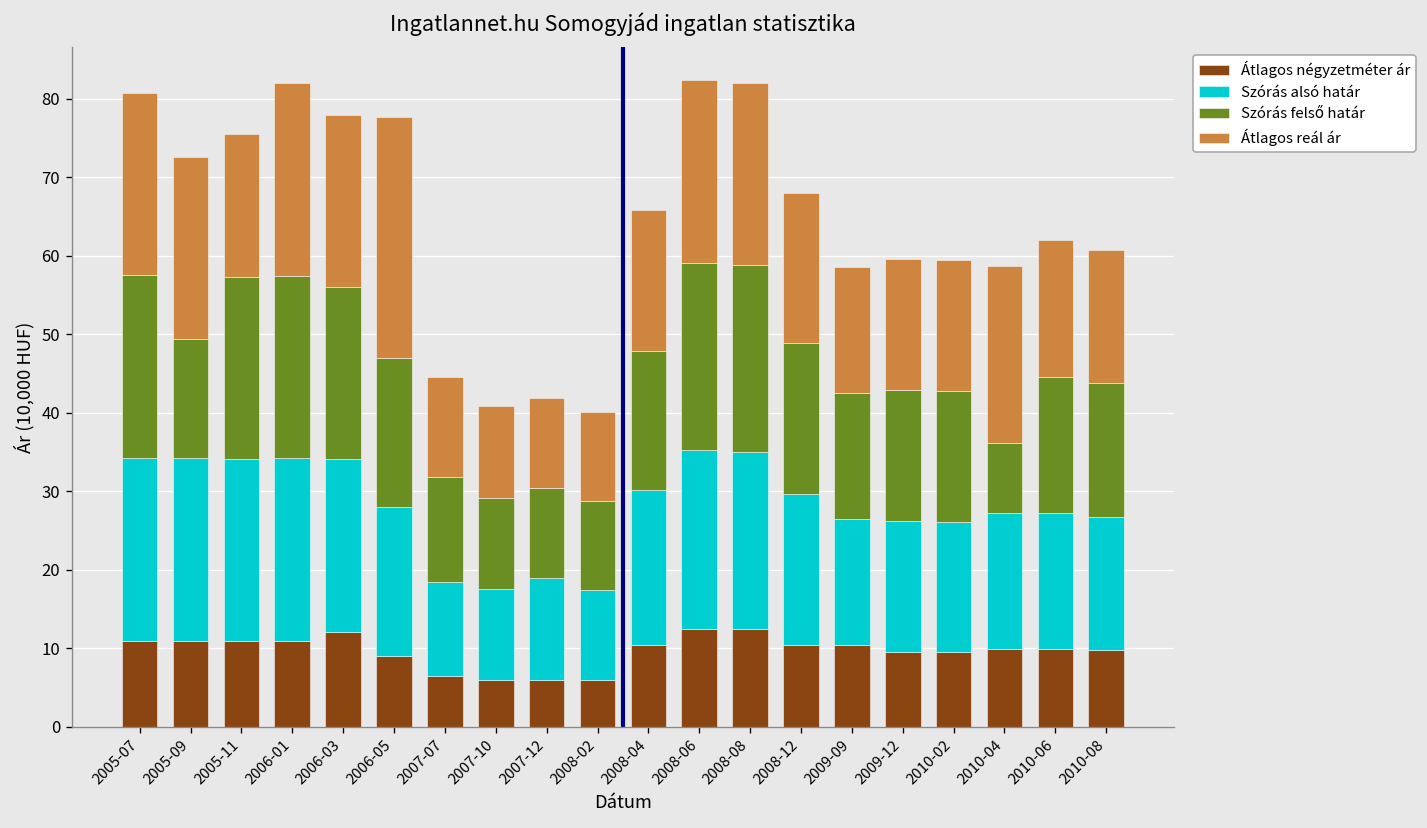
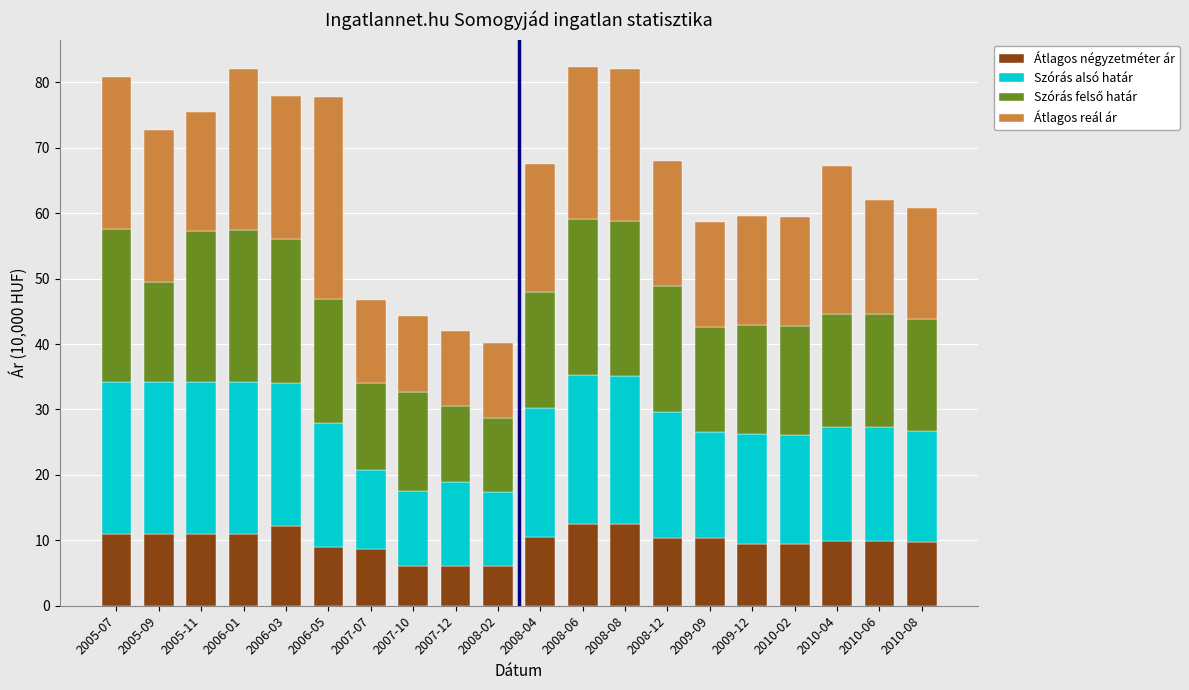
  {
    "Átlagos négyzetméter ár": {
      "2005-07": 11,
      "2005-09": 11,
      "2005-11": 11,
      "2006-01": 11,
      "2006-03": 12,
      "2006-05": 9,
-     "2007-07": 6,
+     "2007-07": 9,
      "2007-10": 6,
      "2007-12": 6,
      "2008-02": 6,
      "2008-04": 10,
      "2008-06": 12,
      "2008-08": 12,
      "2008-12": 10,
      "2009-09": 10,
      "2009-12": 10,
      "2010-02": 10,
      "2010-04": 10,
      "2010-06": 10,
      "2010-08": 10
    },
    "Szórás alsó határ": {
      "2005-07": 23,
      "2005-09": 23,
      "2005-11": 23,
      "2006-01": 23,
      "2006-03": 22,
      "2006-05": 19,
      "2007-07": 12,
      "2007-10": 12,
      "2007-12": 13,
      "2008-02": 11,
      "2008-04": 20,
      "2008-06": 23,
      "2008-08": 23,
      "2008-12": 19,
      "2009-09": 16,
      "2009-12": 17,
      "2010-02": 17,
      "2010-04": 17,
      "2010-06": 17,
      "2010-08": 17
    },
    "Szórás felső határ": {
      "2005-07": 23,
      "2005-09": 15,
      "2005-11": 23,
      "2006-01": 23,
      "2006-03": 22,
      "2006-05": 19,
      "2007-07": 13,
-     "2007-10": 12,
+     "2007-10": 15,
      "2007-12": 11,
      "2008-02": 11,
      "2008-04": 18,
      "2008-06": 24,
      "2008-08": 24,
      "2008-12": 19,
      "2009-09": 16,
      "2009-12": 17,
      "2010-02": 17,
-     "2010-04": 9,
+     "2010-04": 17,
      "2010-06": 17,
      "2010-08": 17
    },
    "Átlagos reál ár": {
      "2005-07": 23,
      "2005-09": 23,
      "2005-11": 18,
      "2006-01": 25,
      "2006-03": 22,
      "2006-05": 31,
      "2007-07": 13,
      "2007-10": 12,
      "2007-12": 11,
      "2008-02": 11,
-     "2008-04": 18,
+     "2008-04": 20,
      "2008-06": 23,
      "2008-08": 23,
      "2008-12": 19,
      "2009-09": 16,
      "2009-12": 17,
      "2010-02": 17,
      "2010-04": 23,
      "2010-06": 17,
      "2010-08": 17
    }
  }
